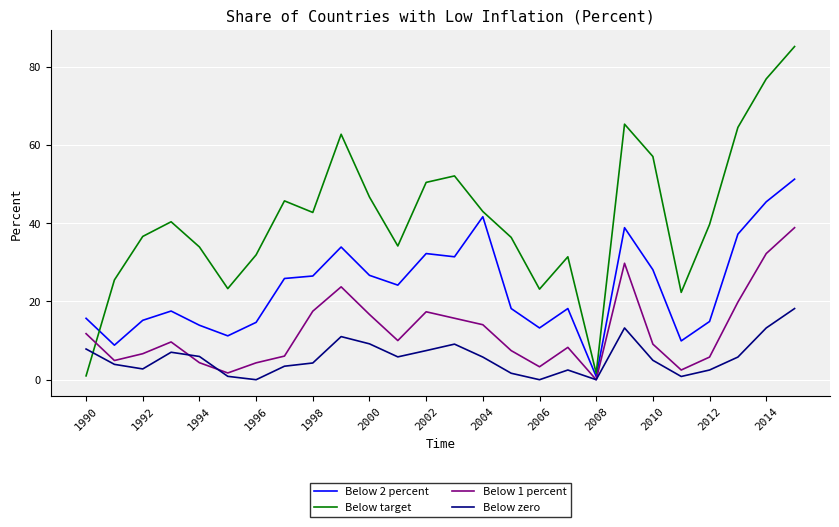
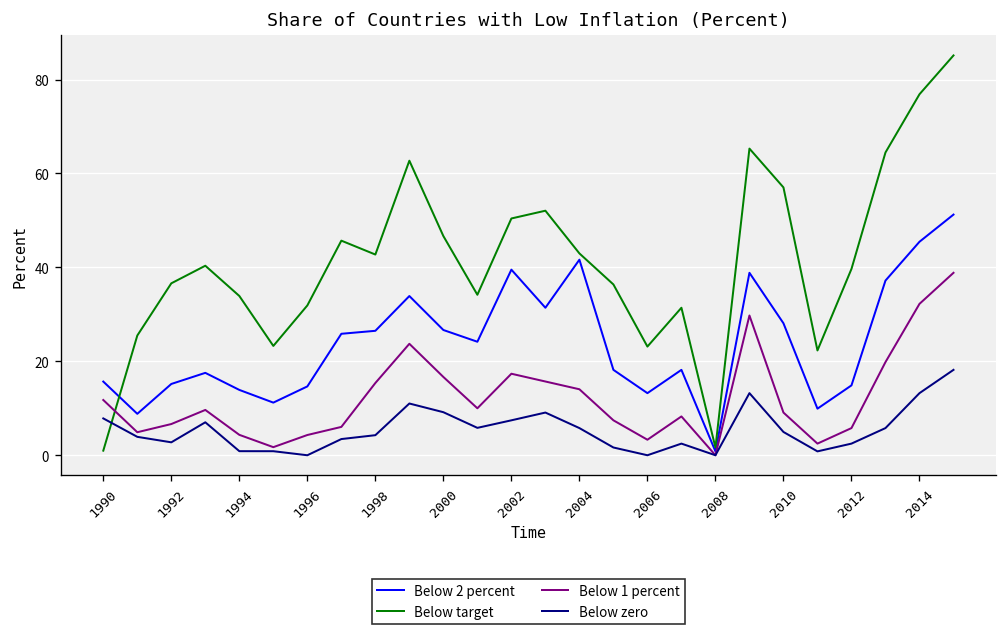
  {
    "Below 2 percent": {
      "1990": 16,
      "1992": 15,
      "1994": 14,
      "1996": 15,
      "1998": 26,
      "2000": 27,
-     "2002": 32,
+     "2002": 40,
      "2004": 42,
      "2006": 13,
      "2008": 1,
      "2010": 28,
      "2012": 15,
      "2014": 45
    },
    "Below target": {
      "1990": 1,
      "1992": 37,
      "1994": 34,
      "1996": 32,
      "1998": 43,
      "2000": 47,
      "2002": 50,
      "2004": 43,
      "2006": 23,
      "2008": 2,
      "2010": 57,
      "2012": 40,
      "2014": 77
    },
    "Below 1 percent": {
      "1990": 12,
      "1992": 7,
      "1994": 4,
      "1996": 4,
-     "1998": 18,
+     "1998": 15,
      "2000": 17,
      "2002": 17,
      "2004": 14,
      "2006": 3,
      "2010": 9,
      "2012": 6,
      "2014": 32
    },
    "Below zero": {
      "1990": 8,
      "1992": 3,
-     "1994": 6,
+     "1994": 1,
      "1996": 0,
      "1998": 4,
      "2000": 9,
      "2002": 7,
      "2004": 6,
      "2006": 0,
      "2010": 5,
      "2012": 2,
      "2014": 13
    }
  }
